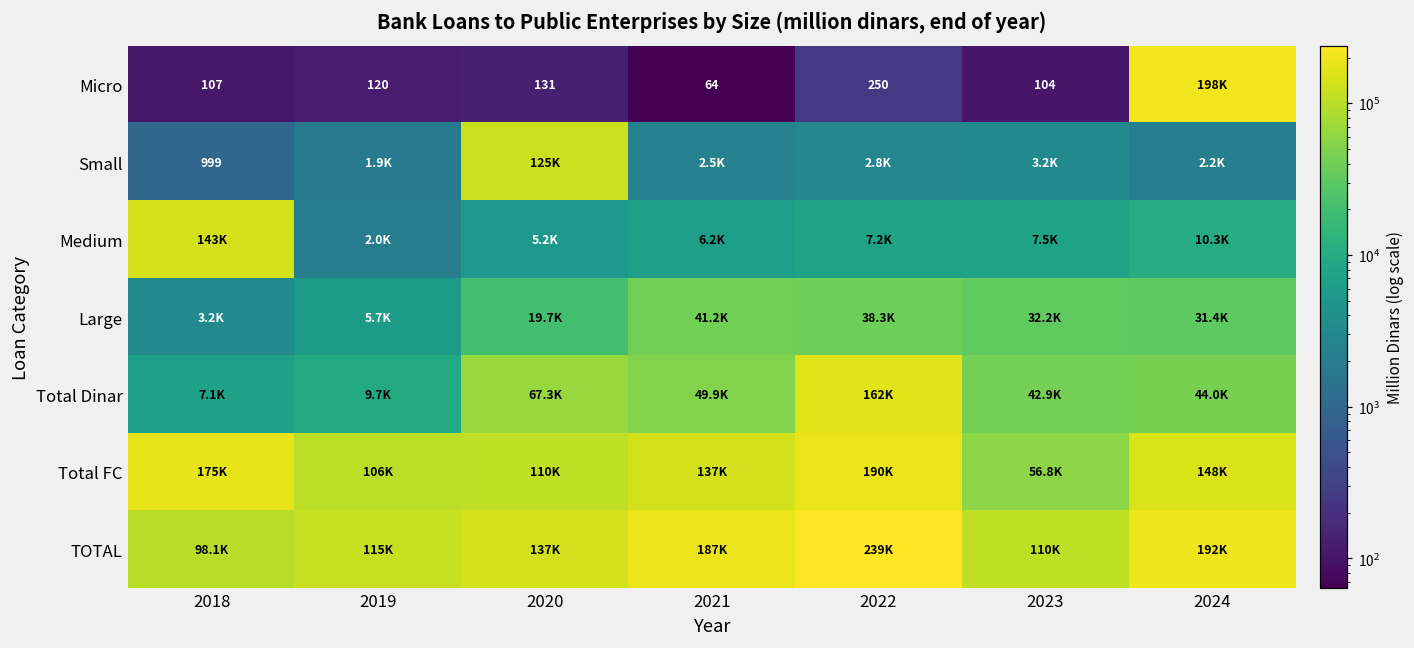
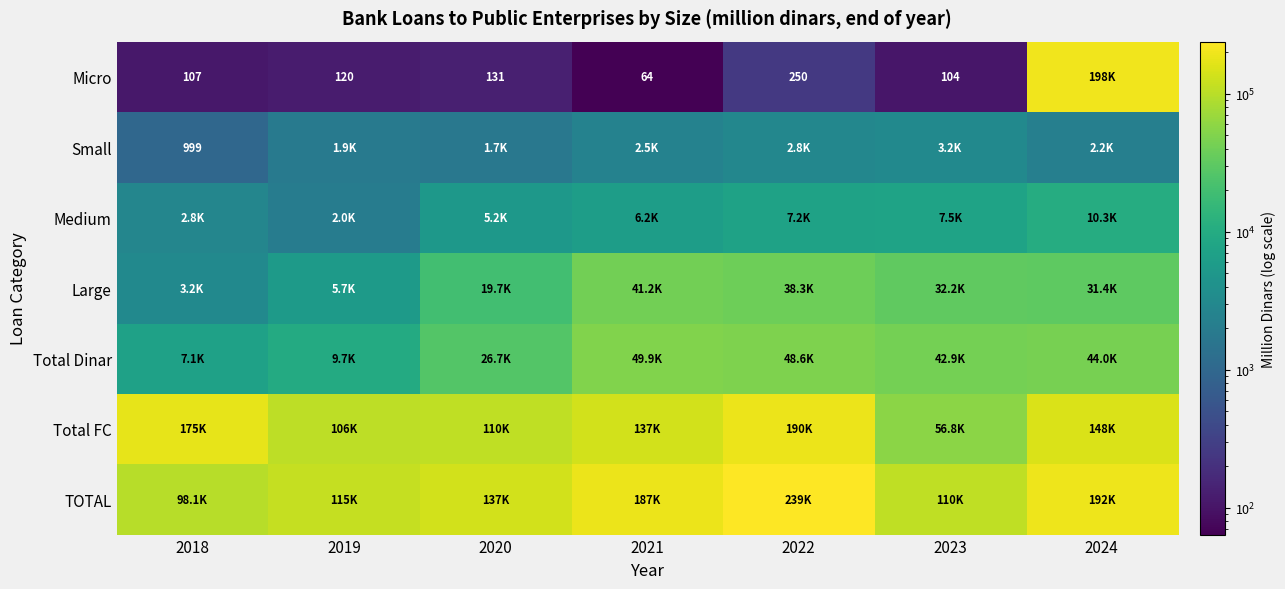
  {
    "Micro": {
      "2018": "107",
      "2019": "120",
      "2020": "131",
      "2021": "64",
      "2022": "250",
      "2023": "104",
      "2024": "198K"
    },
    "Small": {
      "2018": "999",
      "2019": "1.9K",
-     "2020": "125K",
+     "2020": "1.7K",
      "2021": "2.5K",
      "2022": "2.8K",
      "2023": "3.2K",
      "2024": "2.2K"
    },
    "Medium": {
-     "2018": "143K",
+     "2018": "2.8K",
      "2019": "2.0K",
      "2020": "5.2K",
      "2021": "6.2K",
      "2022": "7.2K",
      "2023": "7.5K",
      "2024": "10.3K"
    },
    "Large": {
      "2018": "3.2K",
      "2019": "5.7K",
      "2020": "19.7K",
      "2021": "41.2K",
      "2022": "38.3K",
      "2023": "32.2K",
      "2024": "31.4K"
    },
    "Total Dinar": {
      "2018": "7.1K",
      "2019": "9.7K",
-     "2020": "67.3K",
+     "2020": "26.7K",
      "2021": "49.9K",
-     "2022": "162K",
+     "2022": "48.6K",
      "2023": "42.9K",
      "2024": "44.0K"
    },
    "Total FC": {
      "2018": "175K",
      "2019": "106K",
      "2020": "110K",
      "2021": "137K",
      "2022": "190K",
      "2023": "56.8K",
      "2024": "148K"
    },
    "TOTAL": {
      "2018": "98.1K",
      "2019": "115K",
      "2020": "137K",
      "2021": "187K",
      "2022": "239K",
      "2023": "110K",
      "2024": "192K"
    }
  }
